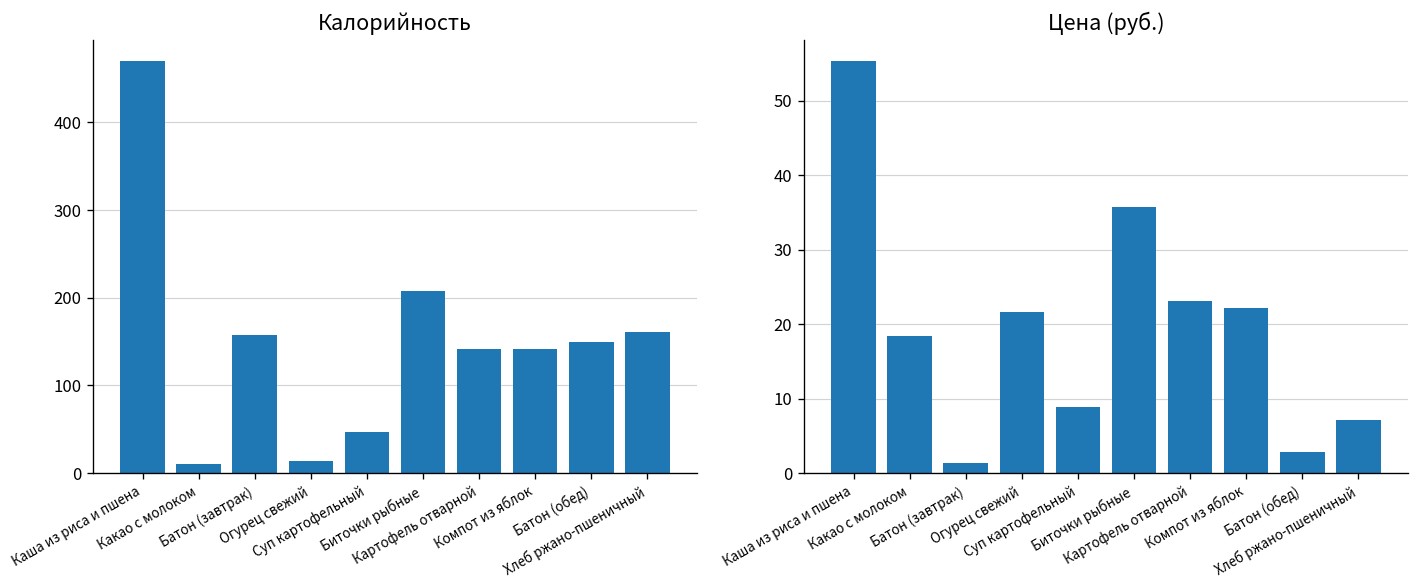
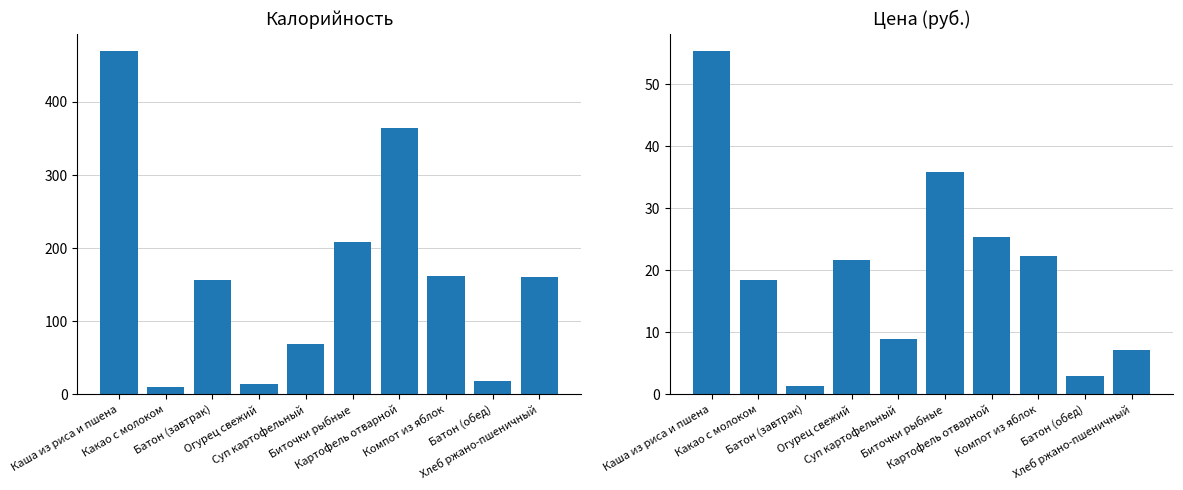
  {
    "Калорийность": {
      "Каша из риса и пшена": 470,
      "Какао с молоком": 10,
      "Батон (завтрак)": 160,
      "Огурец свежий": 10,
-     "Суп картофельный": 50,
+     "Суп картофельный": 70,
      "Биточки рыбные": 210,
-     "Картофель отварной": 140,
-     "Компот из яблок": 140,
-     "Батон (обед)": 150,
+     "Картофель отварной": 360,
+     "Компот из яблок": 160,
+     "Батон (обед)": 20,
      "Хлеб ржано-пшеничный": 160
    },
    "Цена (руб.)": {
      "Каша из риса и пшена": 55,
      "Какао с молоком": 18,
      "Батон (завтрак)": 1,
      "Огурец свежий": 22,
      "Суп картофельный": 9,
      "Биточки рыбные": 36,
-     "Картофель отварной": 23,
+     "Картофель отварной": 25,
      "Компот из яблок": 22,
      "Батон (обед)": 3,
      "Хлеб ржано-пшеничный": 7
    }
  }
